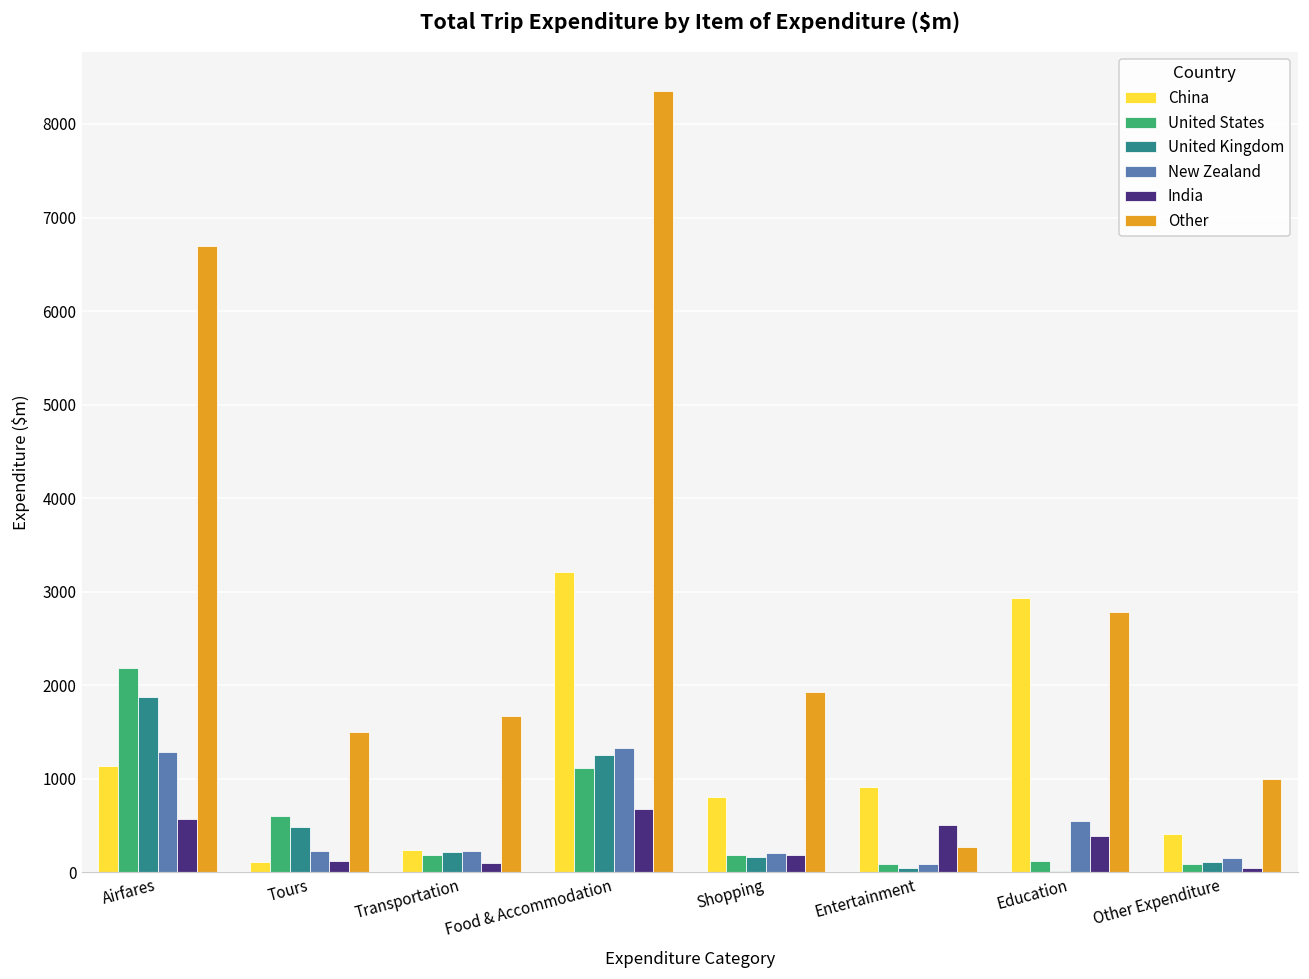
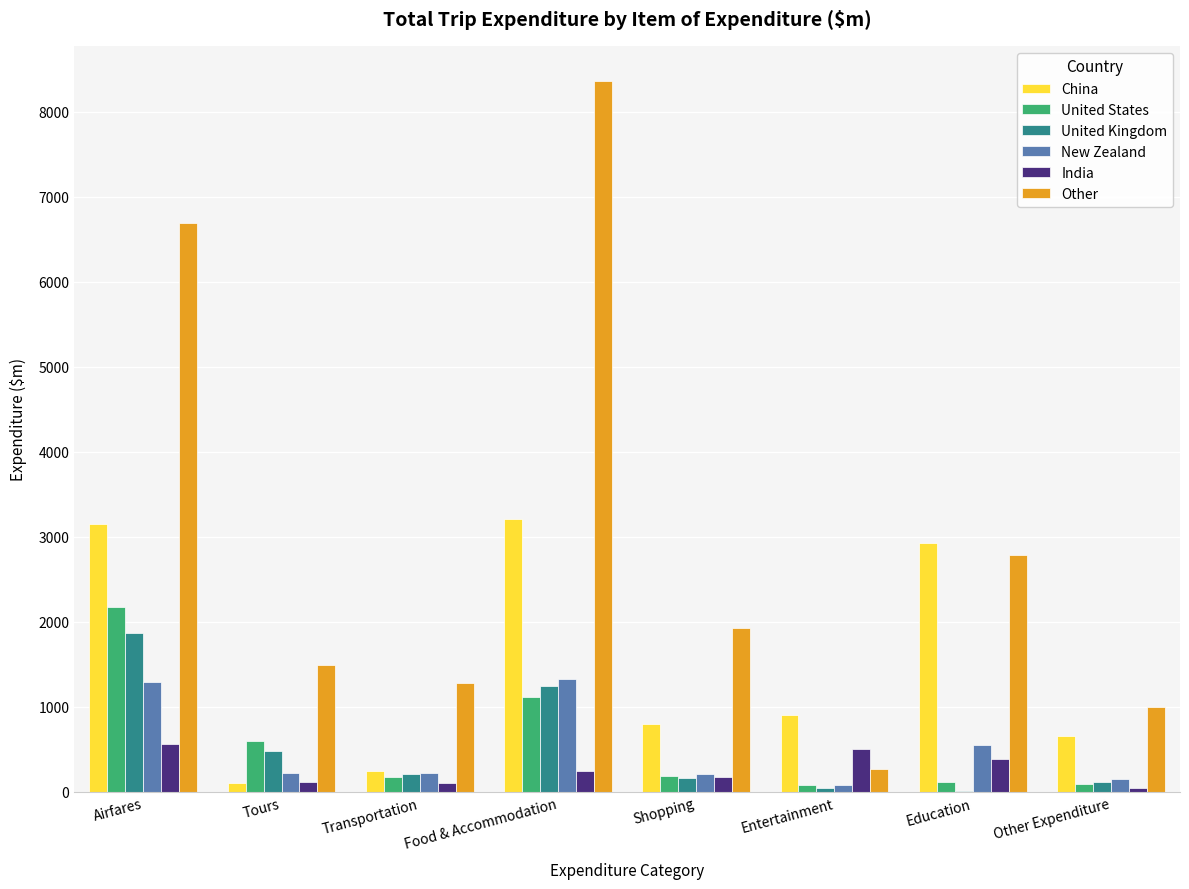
  {
    "China": {
-     "Airfares": 1100,
+     "Airfares": 3200,
      "Tours": 100,
      "Transportation": 200,
      "Food & Accommodation": 3200,
      "Shopping": 800,
      "Entertainment": 900,
      "Education": 2900,
-     "Other Expenditure": 400
+     "Other Expenditure": 700
    },
    "New Zealand": {
      "Airfares": 1300,
      "Tours": 200,
      "Transportation": 200,
      "Food & Accommodation": 1300,
      "Shopping": 200,
      "Entertainment": 100,
      "Education": 500,
      "Other Expenditure": 200
    },
    "India": {
      "Airfares": 600,
      "Tours": 100,
      "Transportation": 100,
-     "Food & Accommodation": 700,
+     "Food & Accommodation": 200,
      "Shopping": 200,
      "Entertainment": 500,
      "Education": 400,
      "Other Expenditure": 0
    },
    "Other": {
      "Airfares": 6700,
      "Tours": 1500,
-     "Transportation": 1700,
+     "Transportation": 1300,
      "Food & Accommodation": 8400,
      "Shopping": 1900,
      "Entertainment": 300,
      "Education": 2800,
      "Other Expenditure": 1000
    }
  }
